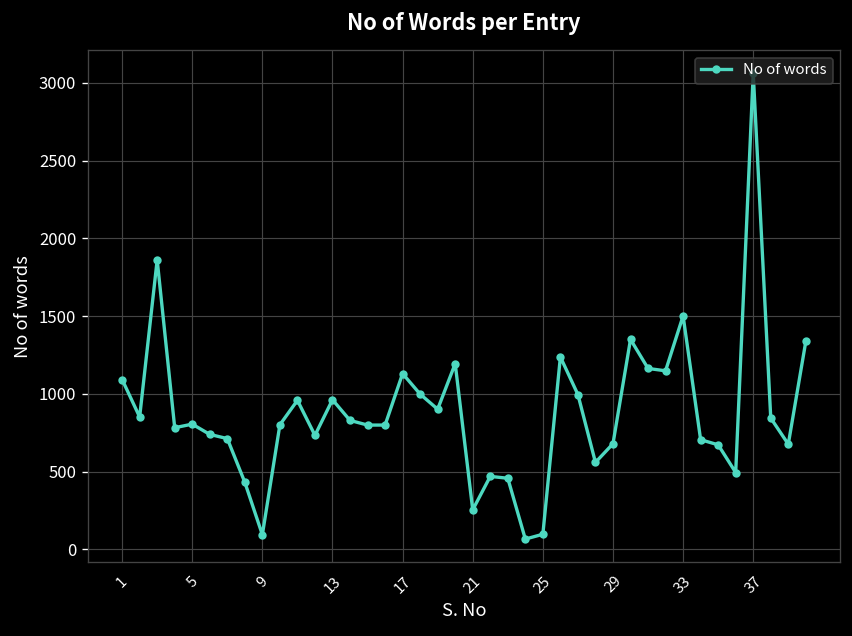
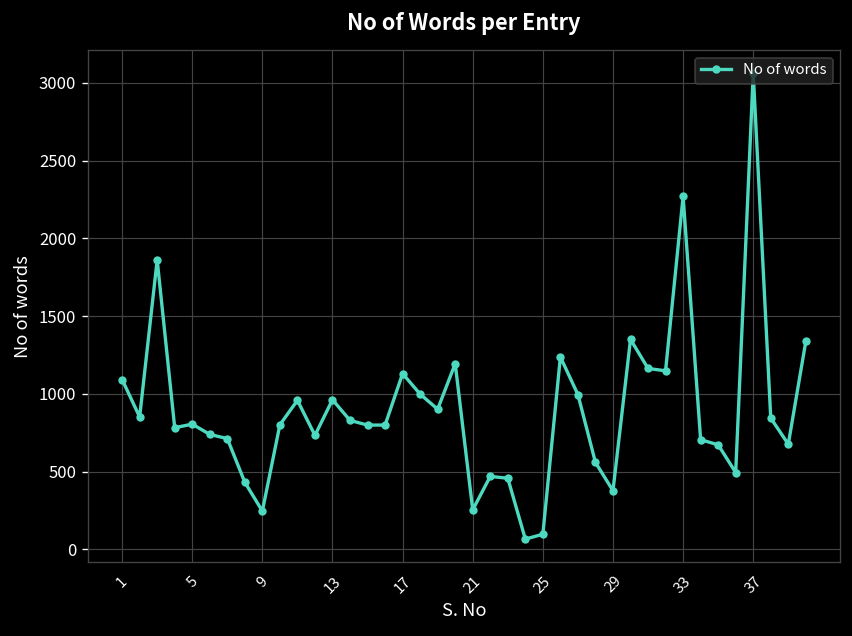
  {
    "1": 1090,
    "5": 810,
-   "9": 100,
+   "9": 250,
    "13": 960,
    "17": 1130,
    "21": 260,
    "25": 100,
-   "29": 680,
-   "33": 1500
+   "29": 380,
+   "33": 2270
  }
